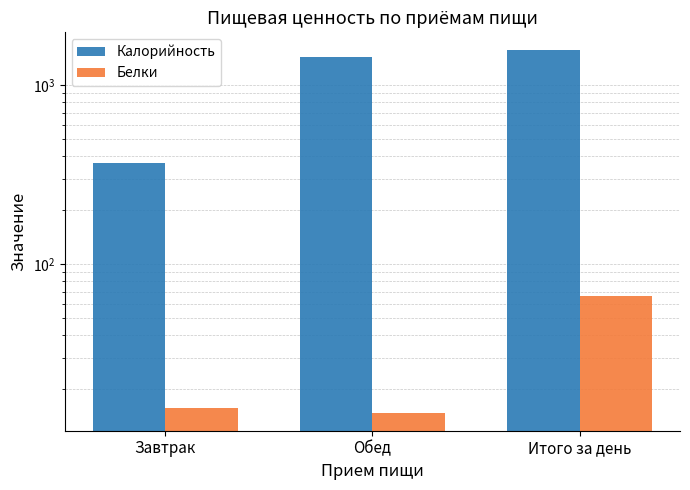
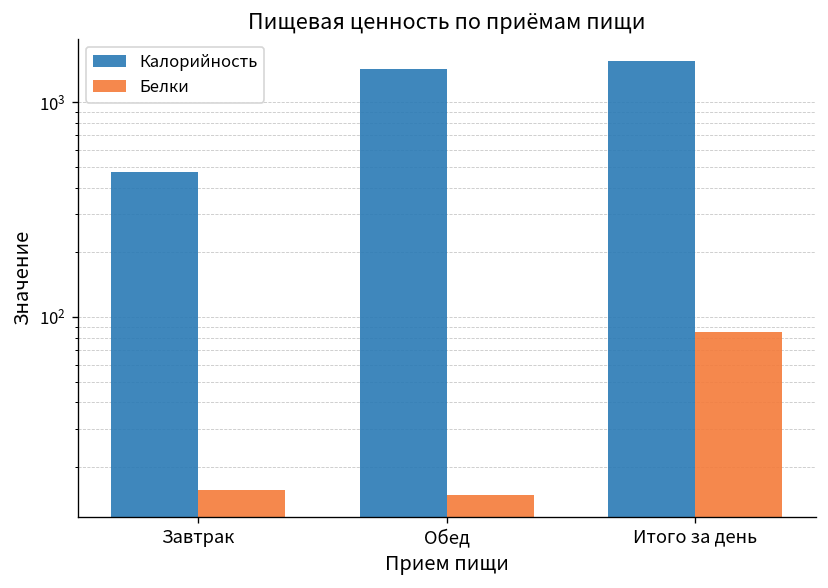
  {
    "Калорийность": {
-     "Завтрак": 370,
+     "Завтрак": 470,
      "Обед": 1400,
      "Итого за день": 1600
    },
    "Белки": {
      "Завтрак": 16,
      "Обед": 15,
-     "Итого за день": 66
+     "Итого за день": 80
    }
  }
